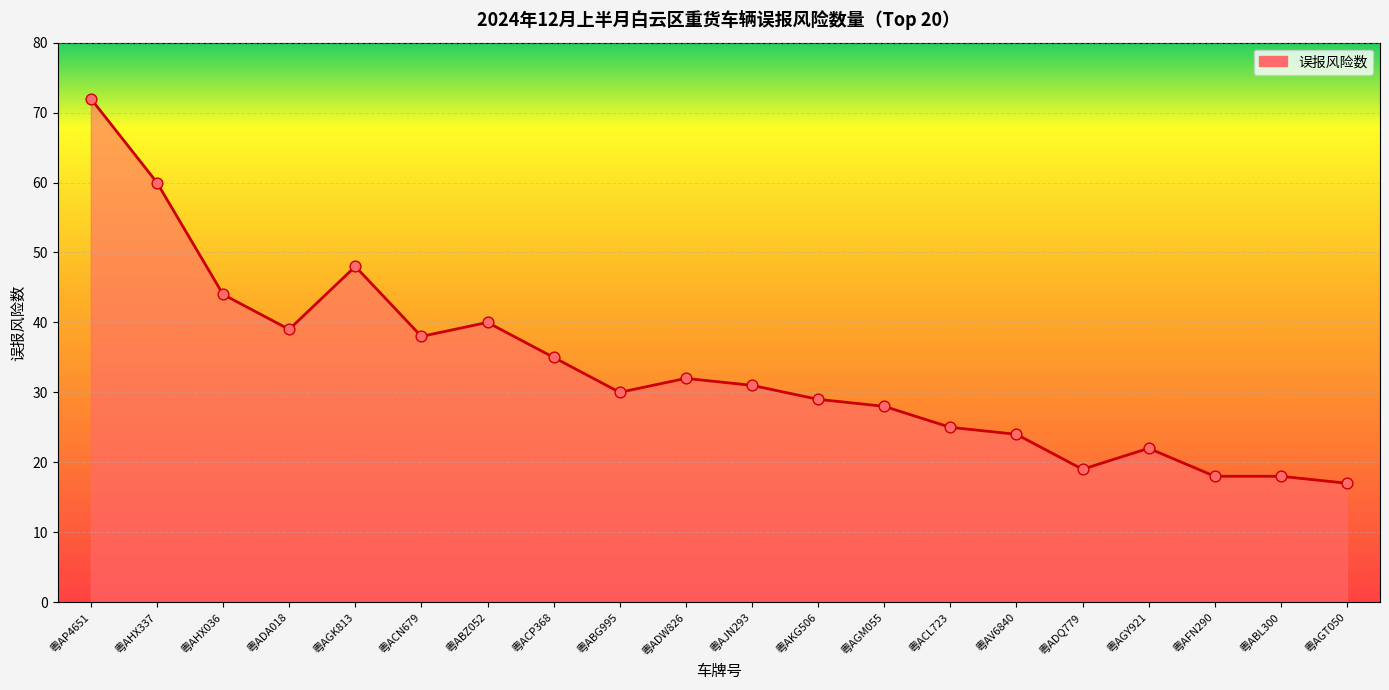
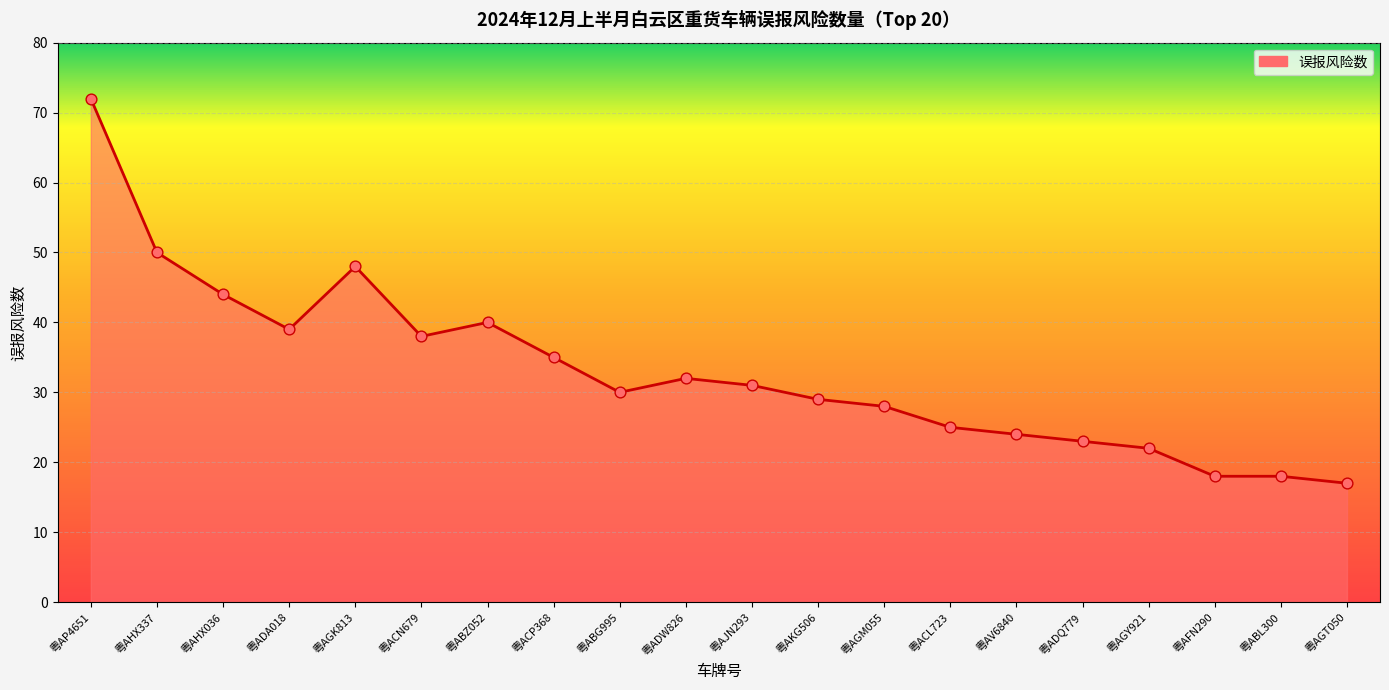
  {
    "粤AP4651": 72,
-   "粤AHX337": 60,
+   "粤AHX337": 50,
    "粤AHX036": 44,
    "粤ADA018": 39,
    "粤AGK813": 48,
    "粤ACN679": 38,
    "粤ABZ052": 40,
    "粤ACP368": 35,
    "粤ABG995": 30,
    "粤ADW826": 32,
    "粤AJN293": 31,
    "粤AKG506": 29,
    "粤AGM055": 28,
    "粤ACL723": 25,
    "粤AV6840": 24,
-   "粤ADQ779": 19,
+   "粤ADQ779": 23,
    "粤AGY921": 22,
    "粤AFN290": 18,
    "粤ABL300": 18,
    "粤AGT050": 17
  }
